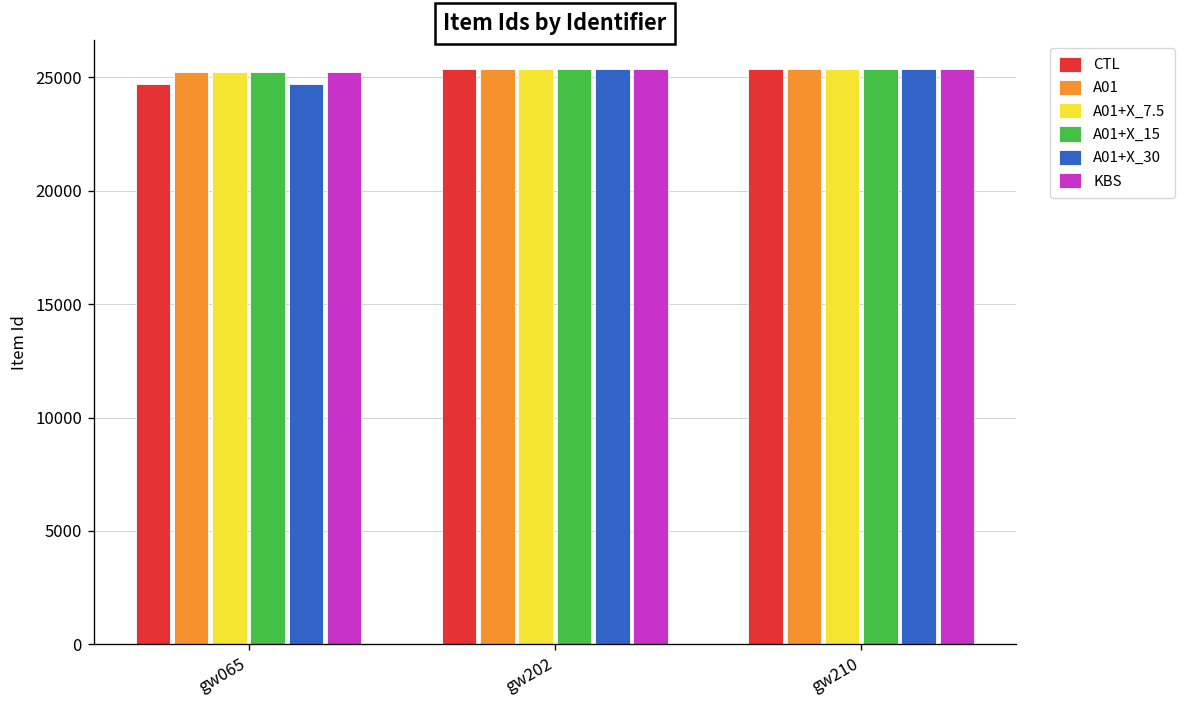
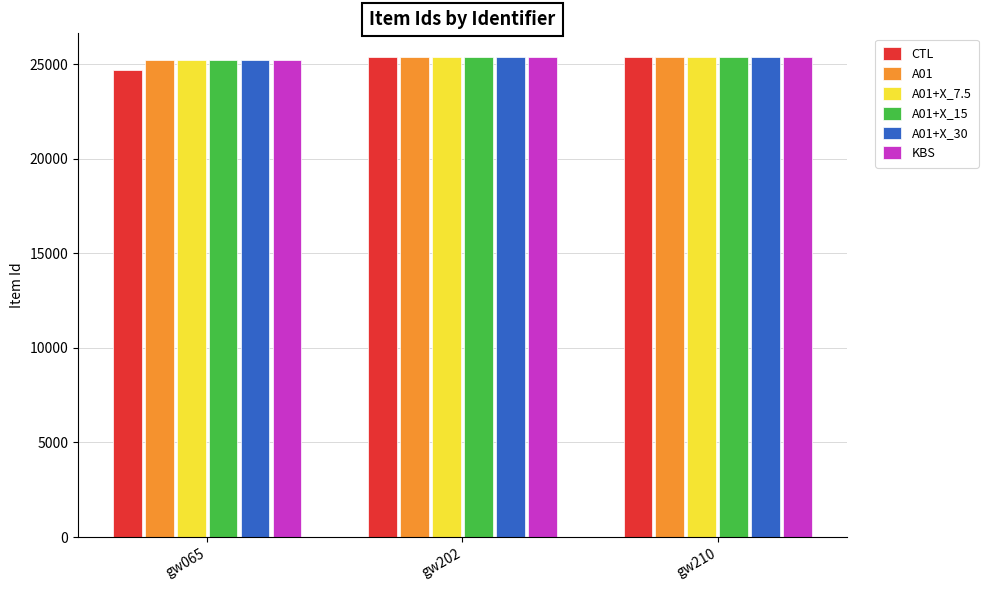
  {
    "CTL": {
      "gw065": 24700,
      "gw202": 25400,
      "gw210": 25400
    },
    "A01": {
      "gw065": 25200,
      "gw202": 25400,
      "gw210": 25400
    },
    "A01+X_7.5": {
      "gw065": 25200,
      "gw202": 25400,
      "gw210": 25400
    },
    "A01+X_15": {
      "gw065": 25200,
      "gw202": 25400,
      "gw210": 25400
    },
    "A01+X_30": {
-     "gw065": 24700,
+     "gw065": 25200,
      "gw202": 25400,
      "gw210": 25400
    },
    "KBS": {
      "gw065": 25200,
      "gw202": 25400,
      "gw210": 25400
    }
  }
